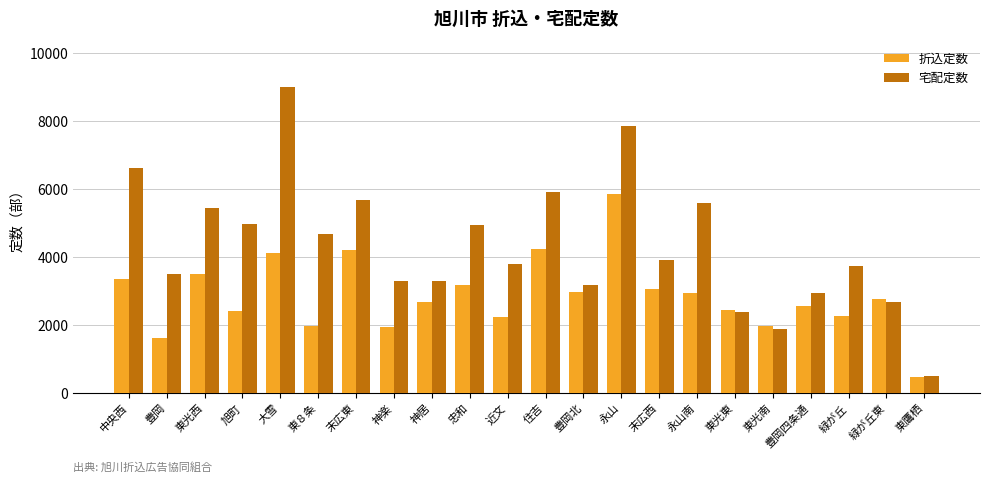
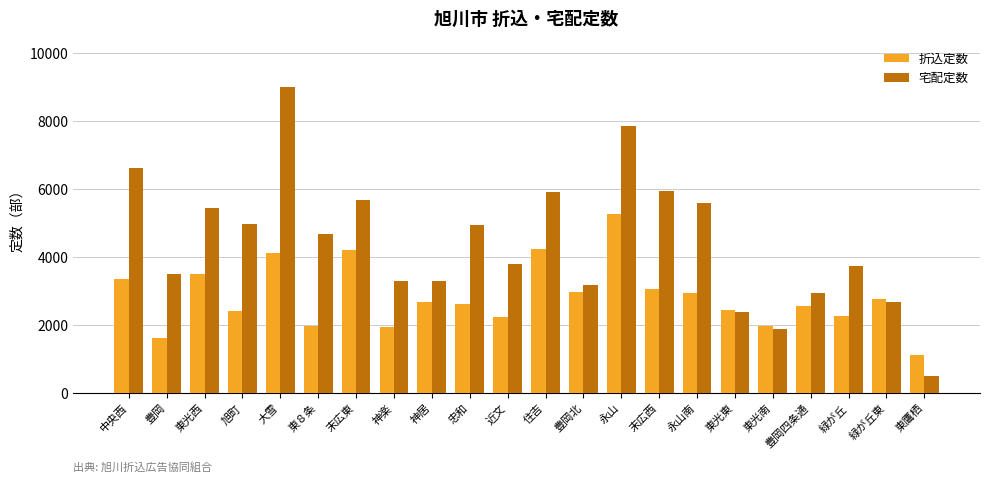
  {
    "折込定数": {
      "中央西": 3400,
      "豊岡": 1600,
      "東光西": 3500,
      "旭町": 2400,
      "大雪": 4100,
      "東８条": 2000,
      "末広東": 4200,
      "神楽": 1900,
      "神居": 2700,
-     "忠和": 3200,
+     "忠和": 2600,
      "近文": 2200,
      "住吉": 4200,
      "豊岡北": 3000,
-     "永山": 5900,
+     "永山": 5300,
      "末広西": 3000,
      "永山南": 2900,
      "東光東": 2400,
      "東光南": 2000,
      "豊岡四条通": 2600,
      "緑が丘": 2300,
      "緑が丘東": 2800,
-     "東鷹栖": 500
+     "東鷹栖": 1100
    },
    "宅配定数": {
      "中央西": 6600,
      "豊岡": 3500,
      "東光西": 5400,
      "旭町": 5000,
      "大雪": 9000,
      "東８条": 4700,
      "末広東": 5700,
      "神楽": 3300,
      "神居": 3300,
      "忠和": 4900,
      "近文": 3800,
      "住吉": 5900,
      "豊岡北": 3200,
      "永山": 7800,
-     "末広西": 3900,
+     "末広西": 5900,
      "永山南": 5600,
      "東光東": 2400,
      "東光南": 1900,
      "豊岡四条通": 2900,
      "緑が丘": 3700,
      "緑が丘東": 2700,
      "東鷹栖": 500
    }
  }
